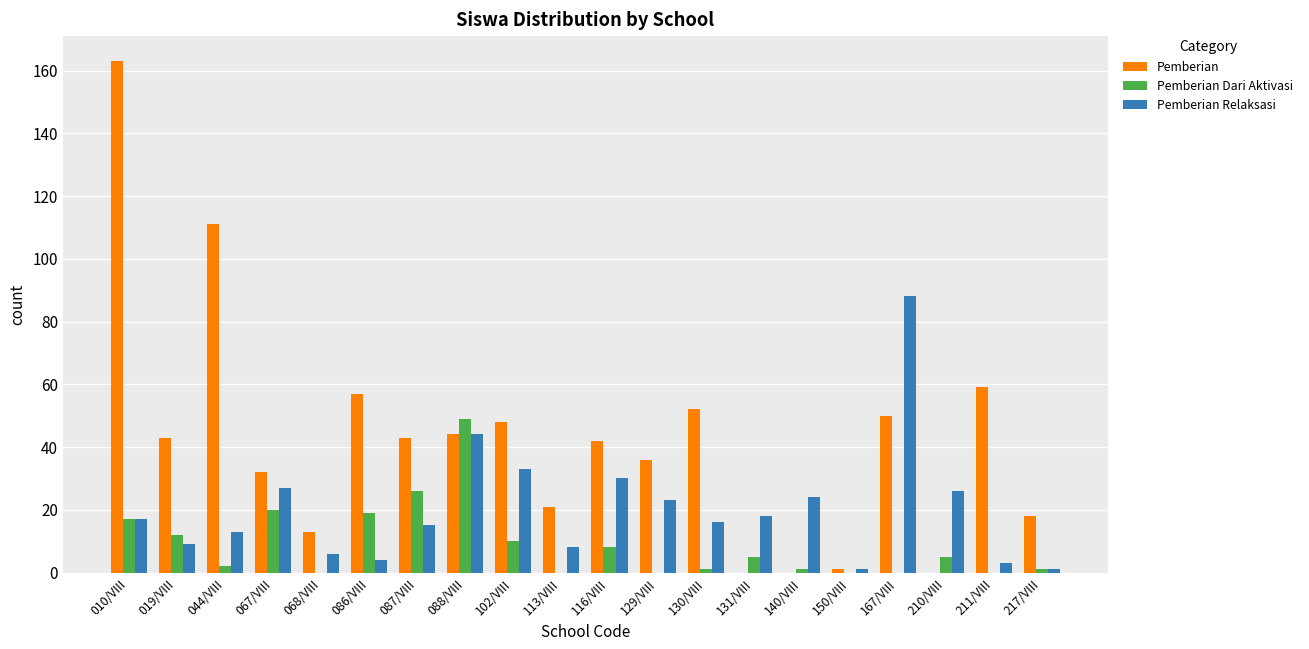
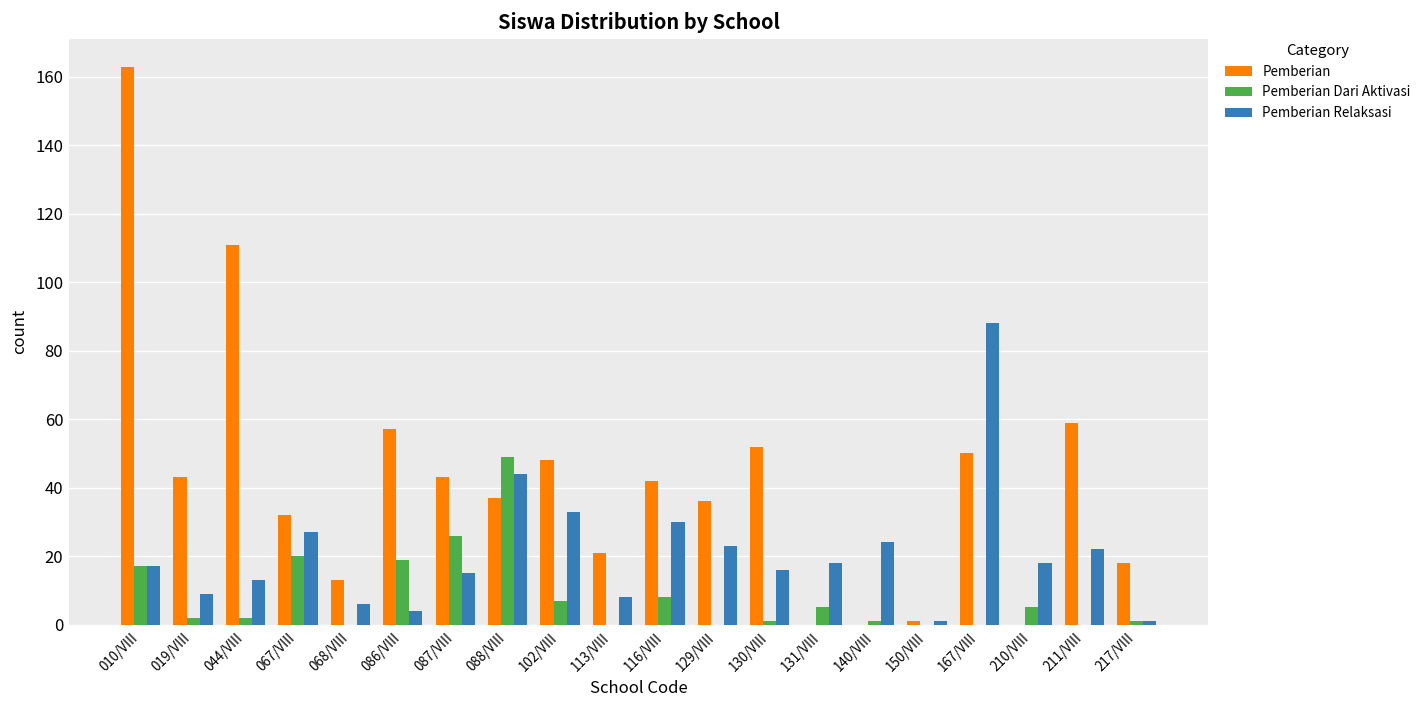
  {
    "Pemberian": {
      "010/VIII": 163,
      "019/VIII": 43,
      "044/VIII": 111,
      "067/VIII": 32,
      "068/VIII": 13,
      "086/VIII": 57,
      "087/VIII": 43,
-     "088/VIII": 44,
+     "088/VIII": 37,
      "102/VIII": 48,
      "113/VIII": 21,
      "116/VIII": 42,
      "129/VIII": 36,
      "130/VIII": 52,
      "131/VIII": 0,
      "140/VIII": 0,
      "150/VIII": 1,
      "167/VIII": 50,
      "210/VIII": 0,
      "211/VIII": 59,
      "217/VIII": 18
    },
    "Pemberian Dari Aktivasi": {
      "010/VIII": 17,
-     "019/VIII": 12,
+     "019/VIII": 2,
      "044/VIII": 2,
      "067/VIII": 20,
      "068/VIII": 0,
      "086/VIII": 19,
      "087/VIII": 26,
      "088/VIII": 49,
-     "102/VIII": 10,
+     "102/VIII": 7,
      "113/VIII": 0,
      "116/VIII": 8,
      "129/VIII": 0,
      "130/VIII": 1,
      "131/VIII": 5,
      "140/VIII": 1,
      "150/VIII": 0,
      "167/VIII": 0,
      "210/VIII": 5,
      "211/VIII": 0,
      "217/VIII": 1
    },
    "Pemberian Relaksasi": {
      "010/VIII": 17,
      "019/VIII": 9,
      "044/VIII": 13,
      "067/VIII": 27,
      "068/VIII": 6,
      "086/VIII": 4,
      "087/VIII": 15,
      "088/VIII": 44,
      "102/VIII": 33,
      "113/VIII": 8,
      "116/VIII": 30,
      "129/VIII": 23,
      "130/VIII": 16,
      "131/VIII": 18,
      "140/VIII": 24,
      "150/VIII": 1,
      "167/VIII": 88,
-     "210/VIII": 26,
-     "211/VIII": 3,
+     "210/VIII": 18,
+     "211/VIII": 22,
      "217/VIII": 1
    }
  }
